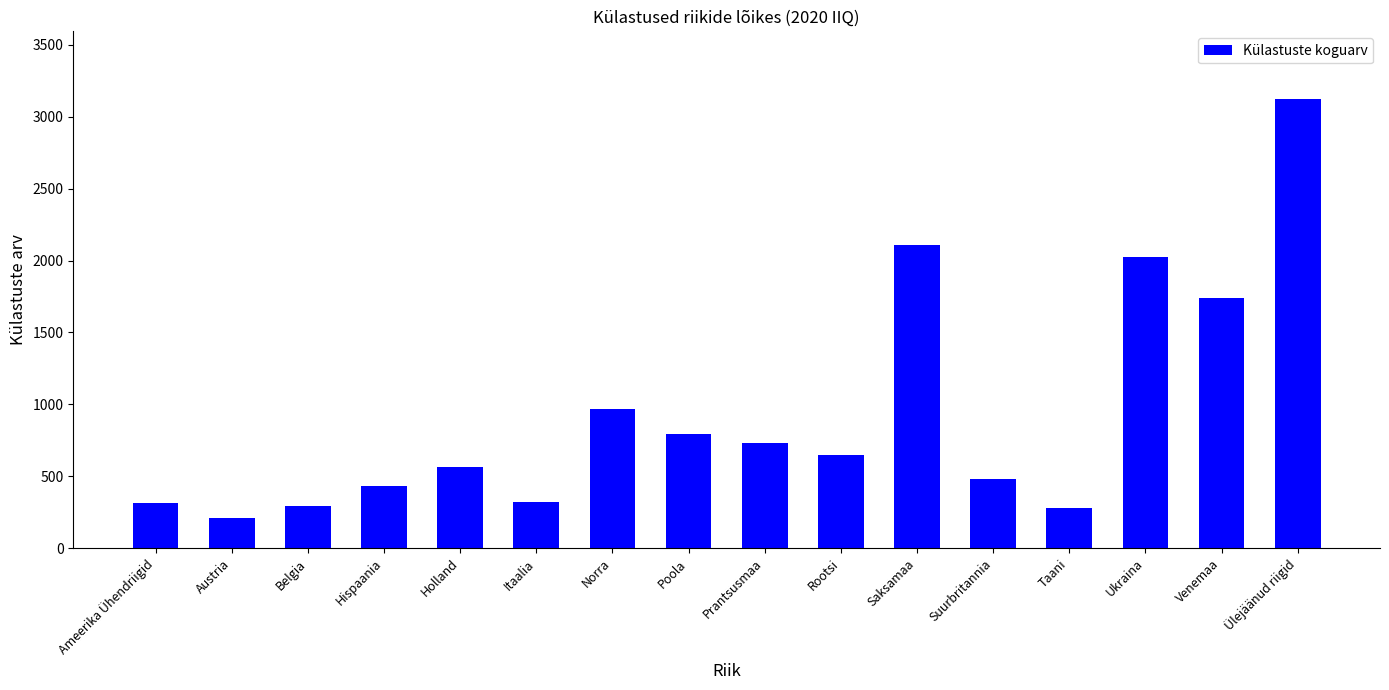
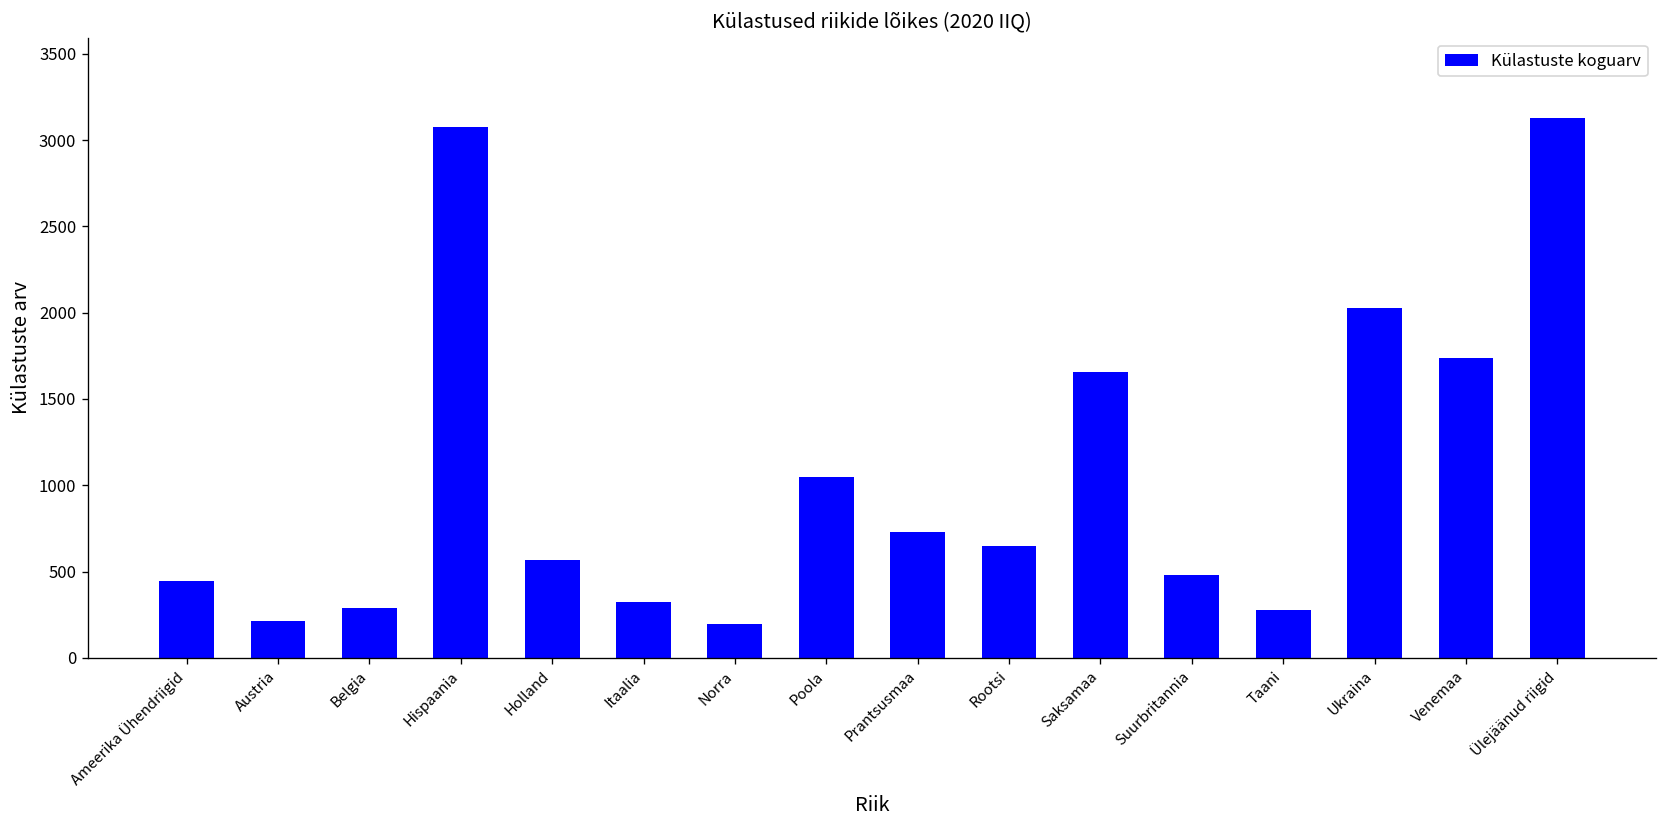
  {
-   "Ameerika Ühendriigid": 310,
+   "Ameerika Ühendriigid": 450,
    "Austria": 210,
    "Belgia": 290,
-   "Hispaania": 430,
+   "Hispaania": 3080,
    "Holland": 570,
    "Itaalia": 320,
-   "Norra": 970,
-   "Poola": 790,
+   "Norra": 200,
+   "Poola": 1050,
    "Prantsusmaa": 730,
    "Rootsi": 650,
-   "Saksamaa": 2110,
+   "Saksamaa": 1660,
    "Suurbritannia": 480,
    "Taani": 280,
    "Ukraina": 2030,
    "Venemaa": 1740,
    "Ülejäänud riigid": 3130
  }
